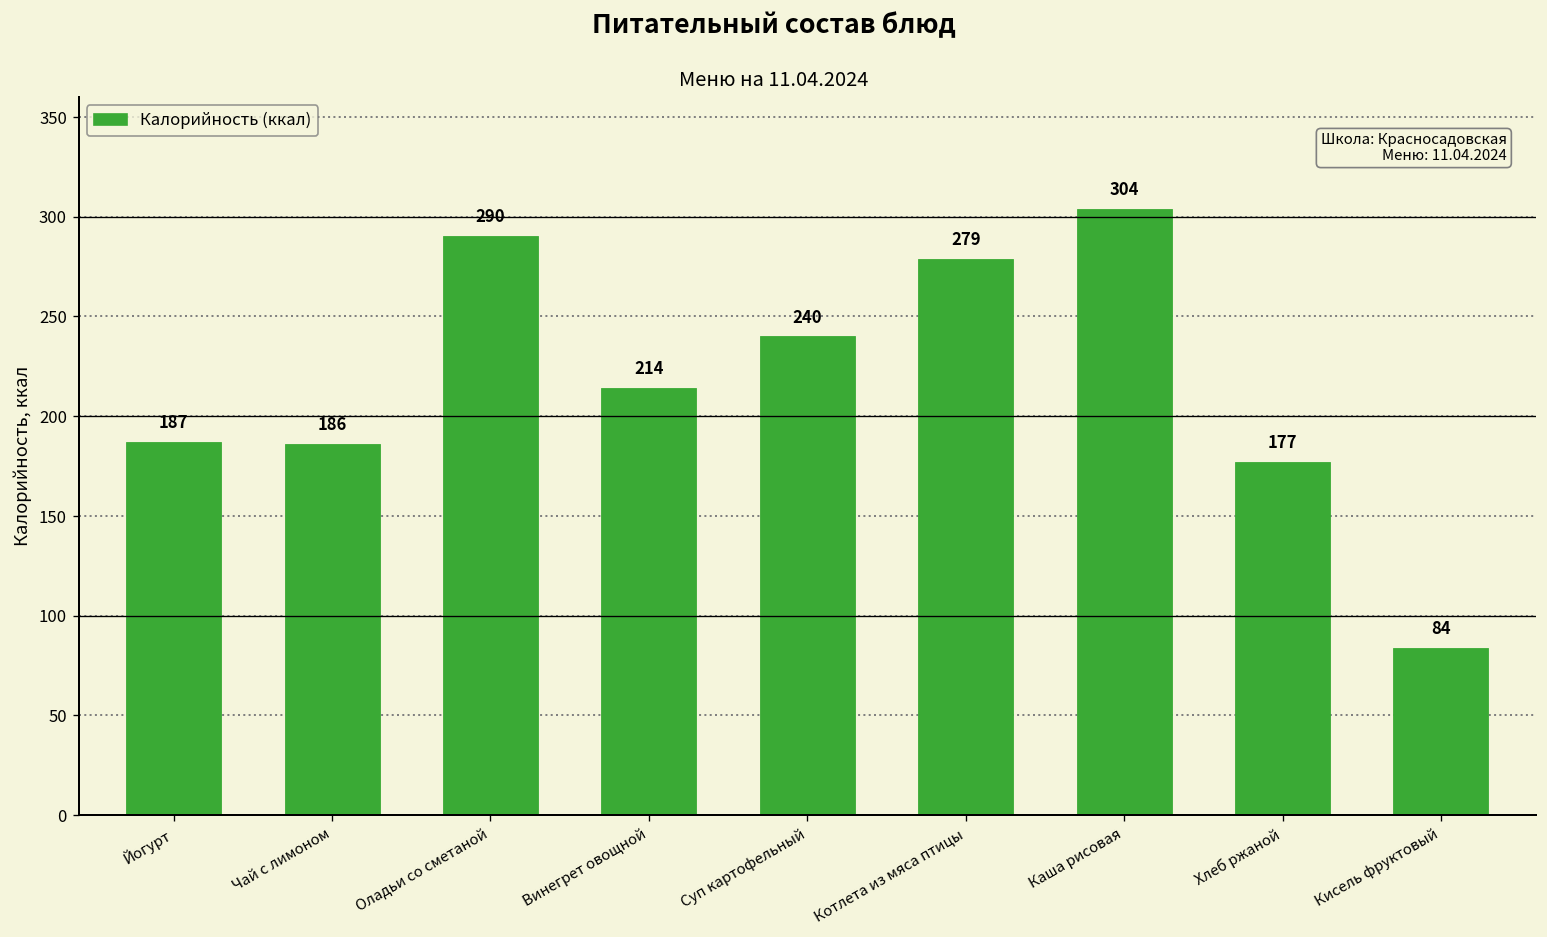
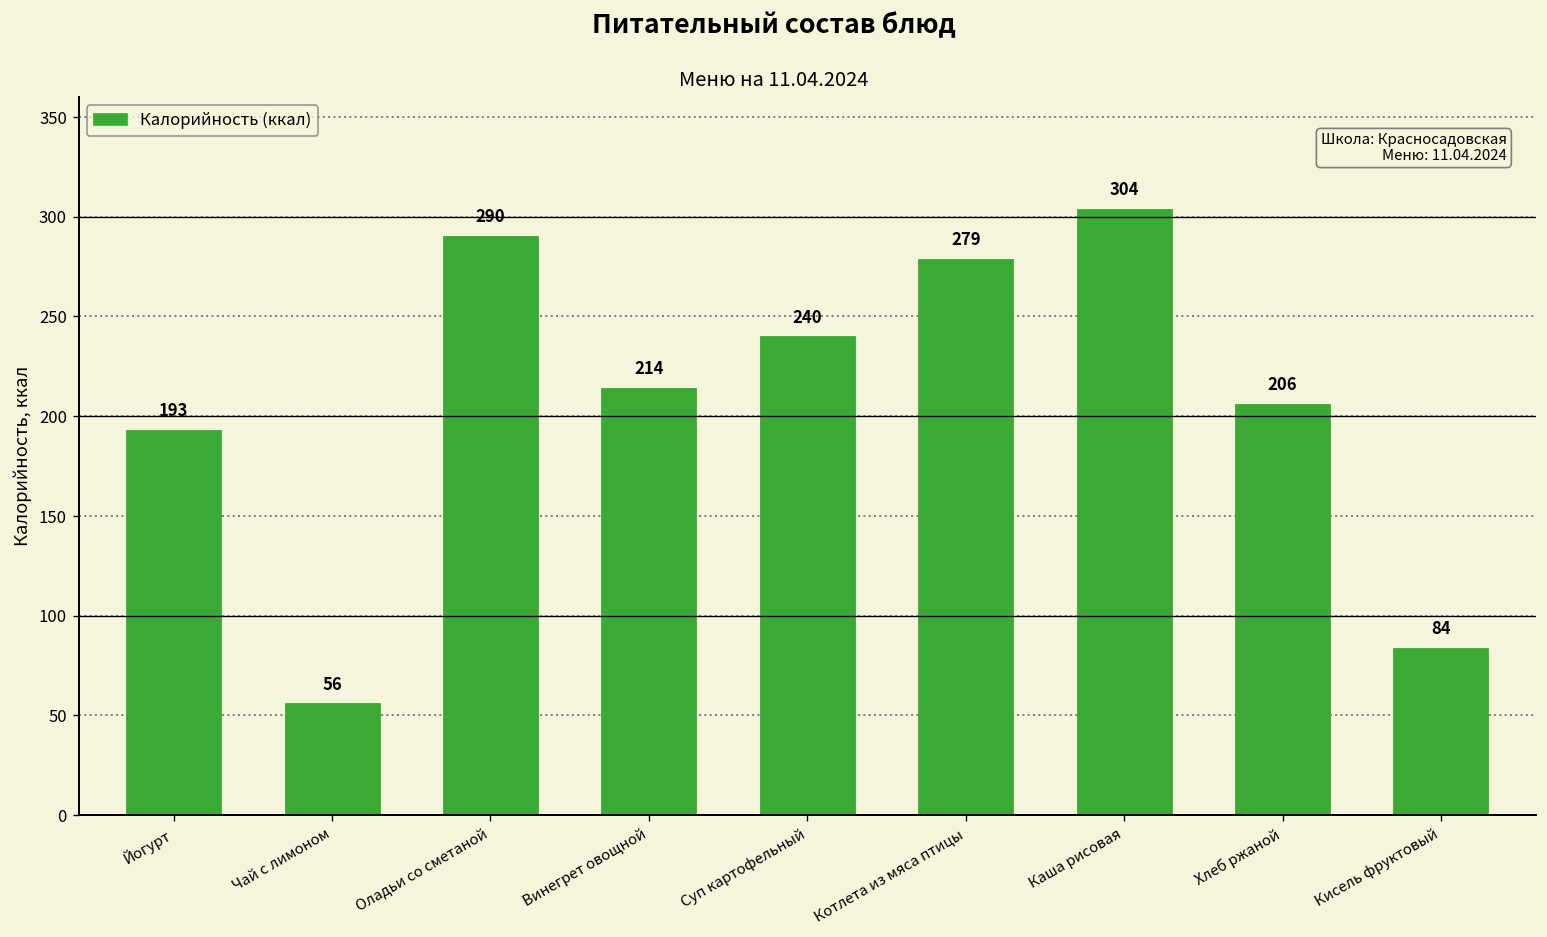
  {
-   "Йогурт": 187,
-   "Чай с лимоном": 186,
+   "Йогурт": 193,
+   "Чай с лимоном": 56,
    "Оладьи со сметаной": 290,
    "Винегрет овощной": 214,
    "Суп картофельный": 240,
    "Котлета из мяса птицы": 279,
    "Каша рисовая": 304,
-   "Хлеб ржаной": 177,
+   "Хлеб ржаной": 206,
    "Кисель фруктовый": 84
  }
